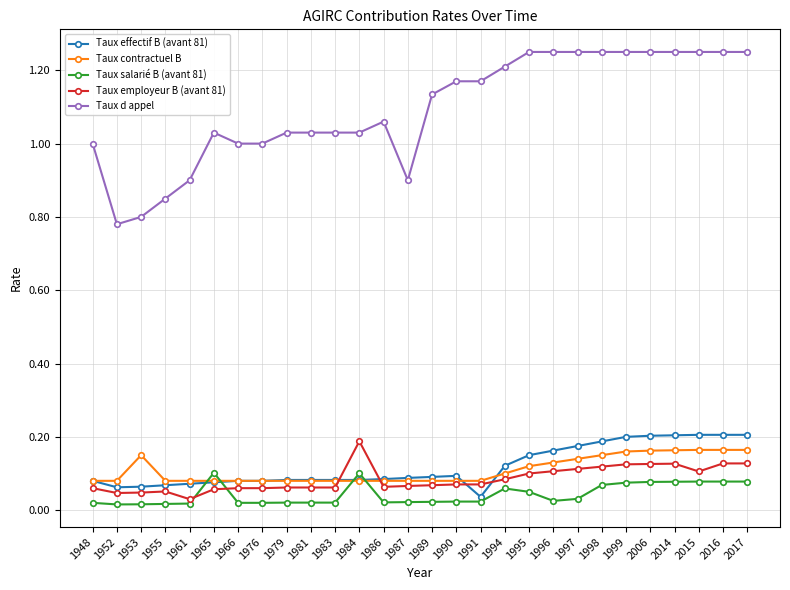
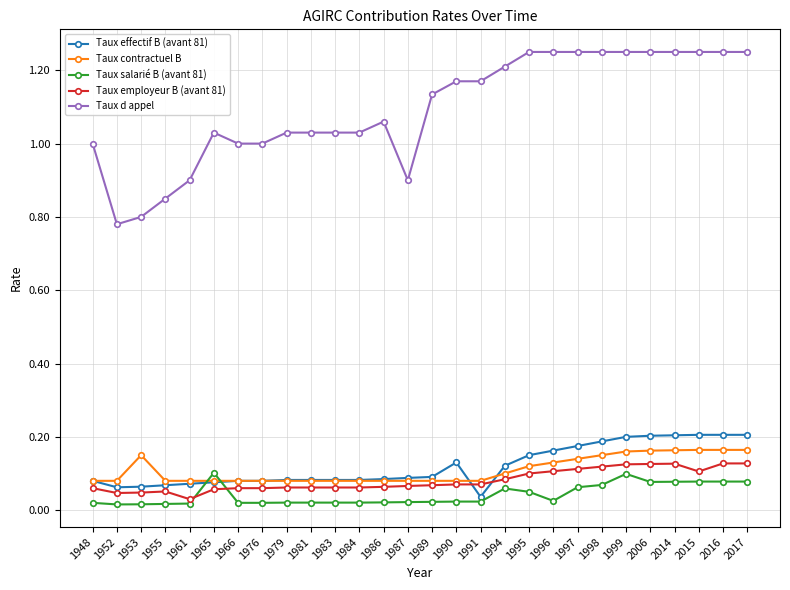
  {
    "Taux effectif B (avant 81)": {
      "1952": 0.06,
      "1953": 0.06,
      "1955": 0.07,
      "1961": 0.07,
      "1987": 0.09,
      "1989": 0.09,
-     "1990": 0.09,
+     "1990": 0.13,
      "1991": 0.04,
      "1994": 0.12,
      "1995": 0.15,
      "1996": 0.16,
      "1997": 0.18,
      "1998": 0.19,
      "1999": 0.20,
      "2006": 0.20,
      "2014": 0.20,
      "2015": 0.21,
      "2016": 0.21,
      "2017": 0.21
    },
    "Taux contractuel B": {
      "1952": 0.08,
      "1953": 0.15,
      "1955": 0.08,
      "1961": 0.08,
      "1987": 0.08,
      "1989": 0.08,
      "1990": 0.08,
      "1991": 0.08,
      "1994": 0.10,
      "1995": 0.12,
      "1996": 0.13,
      "1997": 0.14,
      "1998": 0.15,
      "1999": 0.16,
      "2006": 0.16,
      "2014": 0.16,
      "2015": 0.16,
      "2016": 0.16,
      "2017": 0.16
    },
    "Taux salarié B (avant 81)": {
      "1948": 0.02,
      "1952": 0.02,
      "1953": 0.02,
      "1955": 0.02,
      "1961": 0.02,
      "1965": 0.10,
      "1966": 0.02,
      "1976": 0.02,
      "1979": 0.02,
      "1981": 0.02,
      "1983": 0.02,
-     "1984": 0.10,
+     "1984": 0.02,
      "1986": 0.02,
      "1987": 0.02,
      "1989": 0.02,
      "1990": 0.02,
      "1991": 0.02,
      "1994": 0.06,
      "1995": 0.05,
      "1996": 0.03,
-     "1997": 0.03,
+     "1997": 0.06,
      "1998": 0.07,
-     "1999": 0.08,
+     "1999": 0.10,
      "2006": 0.08,
      "2014": 0.08,
      "2015": 0.08,
      "2016": 0.08,
      "2017": 0.08
    },
    "Taux employeur B (avant 81)": {
      "1948": 0.06,
      "1952": 0.05,
      "1953": 0.05,
      "1955": 0.05,
      "1961": 0.03,
      "1965": 0.06,
      "1966": 0.06,
      "1976": 0.06,
      "1979": 0.06,
      "1981": 0.06,
      "1983": 0.06,
-     "1984": 0.19,
+     "1984": 0.06,
      "1986": 0.06,
      "1987": 0.07,
      "1989": 0.07,
      "1990": 0.07,
      "1991": 0.07,
      "1994": 0.08,
      "1995": 0.10,
      "1996": 0.11,
      "1997": 0.11,
      "1998": 0.12,
      "1999": 0.13,
      "2006": 0.13,
      "2014": 0.13,
      "2015": 0.11,
      "2016": 0.13,
      "2017": 0.13
    },
    "Taux d appel": {
      "1948": 1.00,
      "1952": 0.78,
      "1953": 0.80,
      "1955": 0.85,
      "1961": 0.90,
      "1965": 1.03,
      "1966": 1.00,
      "1976": 1.00,
      "1979": 1.03,
      "1981": 1.03,
      "1983": 1.03,
      "1984": 1.03,
      "1986": 1.06,
      "1987": 0.90,
      "1989": 1.13,
      "1990": 1.17,
      "1991": 1.17,
      "1994": 1.21,
      "1995": 1.25,
      "1996": 1.25,
      "1997": 1.25,
      "1998": 1.25,
      "1999": 1.25,
      "2006": 1.25,
      "2014": 1.25,
      "2015": 1.25,
      "2016": 1.25,
      "2017": 1.25
    }
  }
